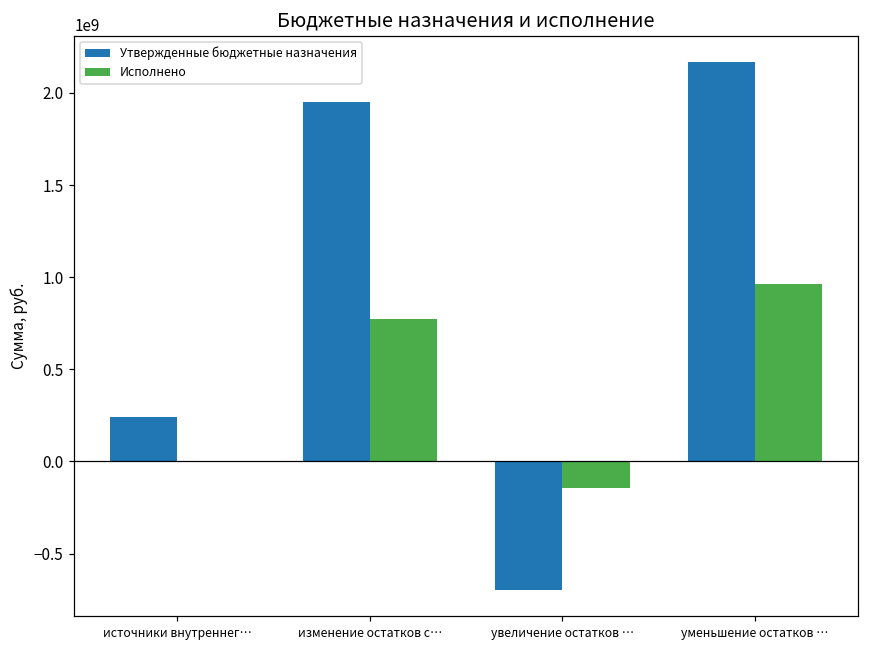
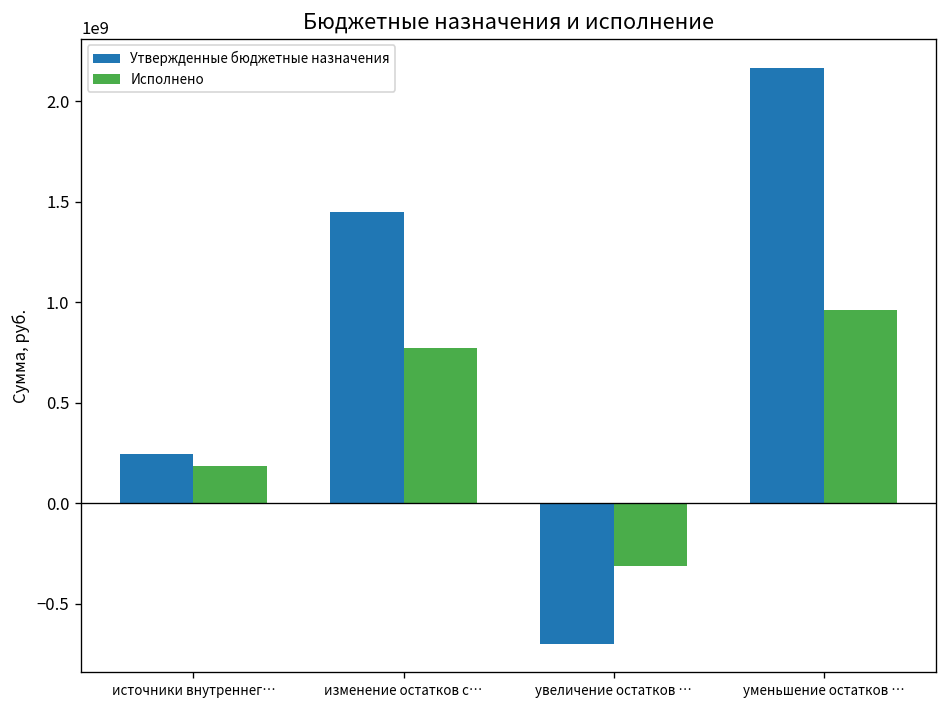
  {
    "Утвержденные бюджетные назначения": {
      "источники внутреннег…": 240000000,
-     "изменение остатков с…": 1950000000,
+     "изменение остатков с…": 1450000000,
      "увеличение остатков …": -700000000,
      "уменьшение остатков …": 2170000000
    },
    "Исполнено": {
-     "источники внутреннег…": 0,
+     "источники внутреннег…": 190000000,
      "изменение остатков с…": 770000000,
-     "увеличение остатков …": -140000000,
+     "увеличение остатков …": -310000000,
      "уменьшение остатков …": 960000000
    }
  }
